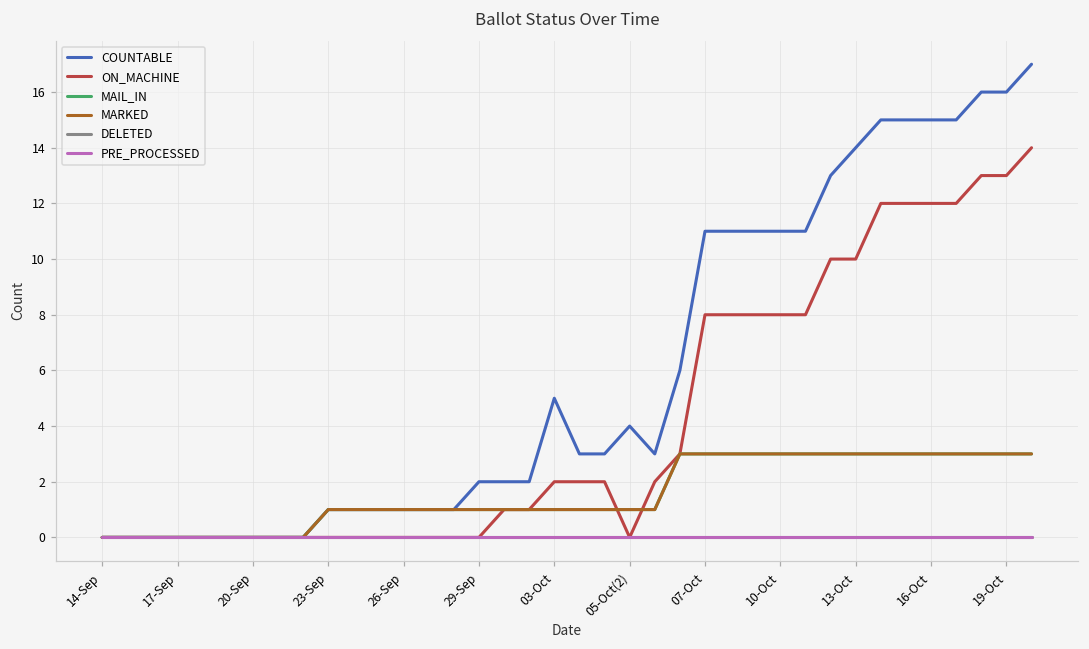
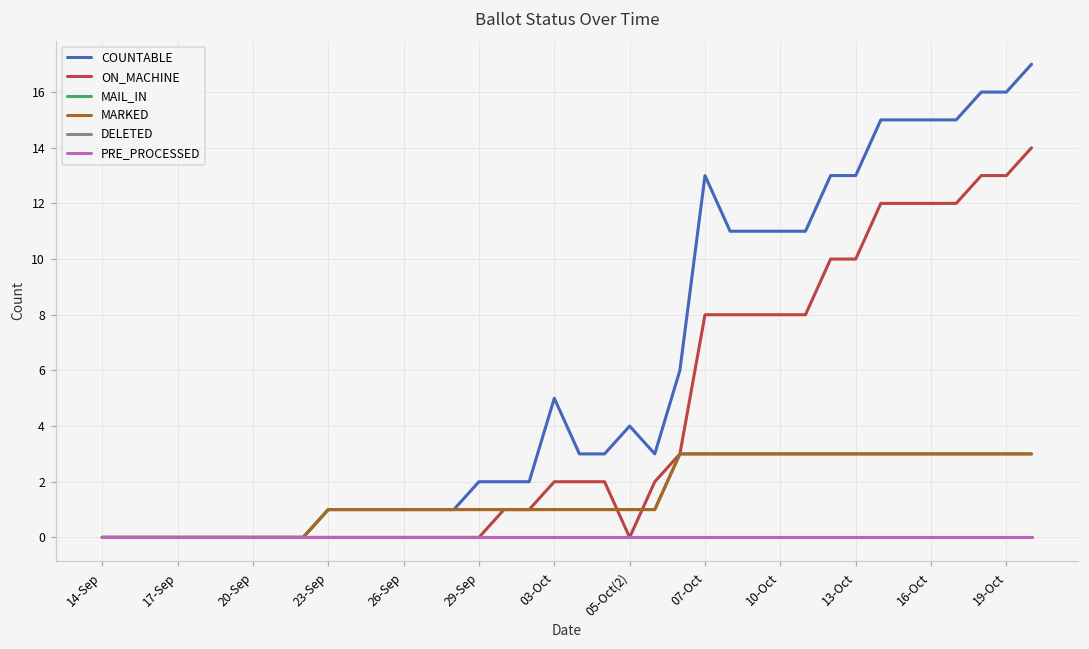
  {
    "COUNTABLE": {
      "29-Sep": 2,
      "03-Oct": 5,
      "05-Oct(2)": 4,
-     "07-Oct": 11,
+     "07-Oct": 13,
      "10-Oct": 11,
-     "13-Oct": 14,
+     "13-Oct": 13,
      "16-Oct": 15,
      "19-Oct": 16
    },
    "PRE_PROCESSED": {
      "03-Oct": 0,
      "07-Oct": 0,
      "10-Oct": 0,
      "13-Oct": 0,
      "16-Oct": 0,
      "19-Oct": 0
    }
  }
